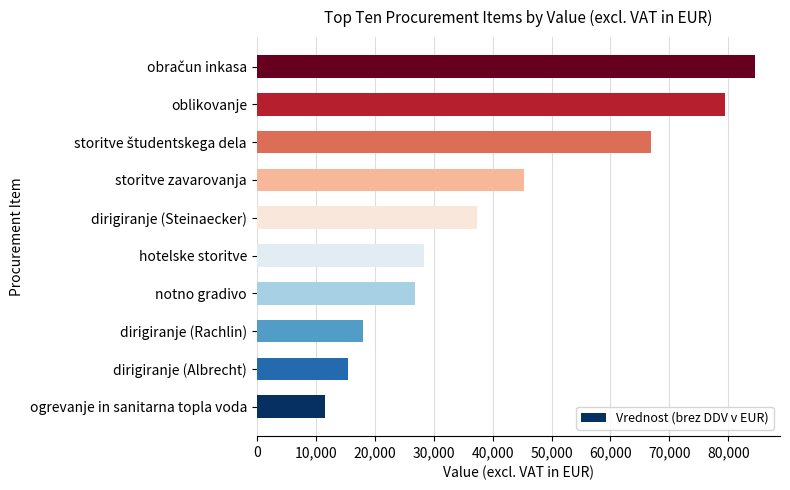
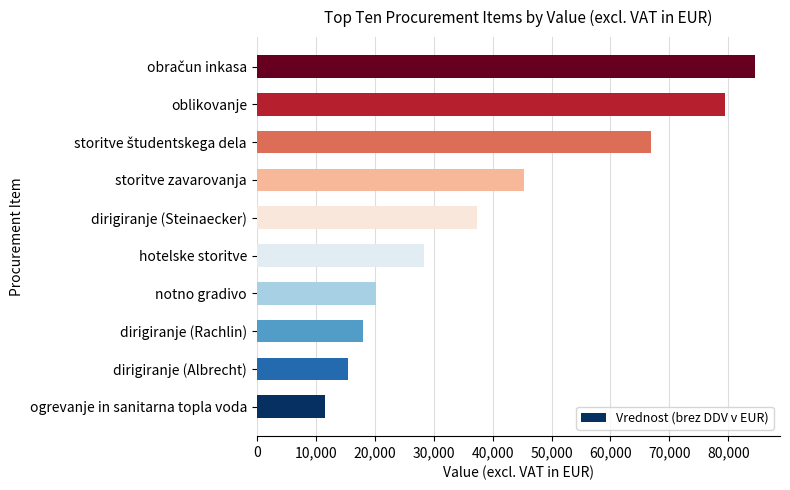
  {
    "obračun inkasa": "85,000",
    "oblikovanje": "80,000",
    "storitve študentskega dela": "67,000",
    "storitve zavarovanja": "45,000",
    "dirigiranje (Steinaecker)": "37,000",
    "hotelske storitve": "28,000",
-   "notno gradivo": "27,000",
+   "notno gradivo": "20,000",
    "dirigiranje (Rachlin)": "18,000",
    "dirigiranje (Albrecht)": "16,000",
    "ogrevanje in sanitarna topla voda": "12,000"
  }
